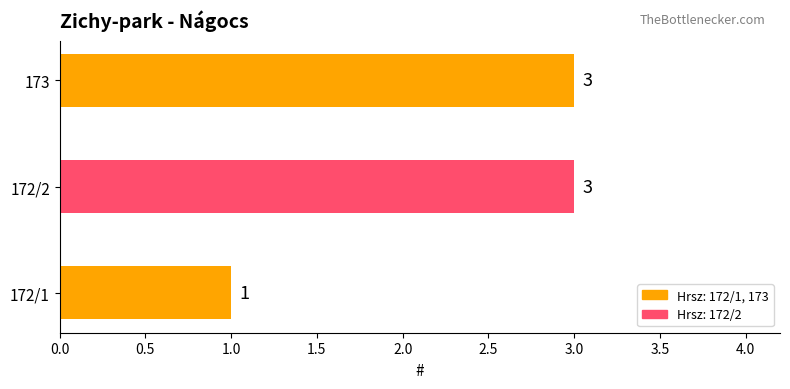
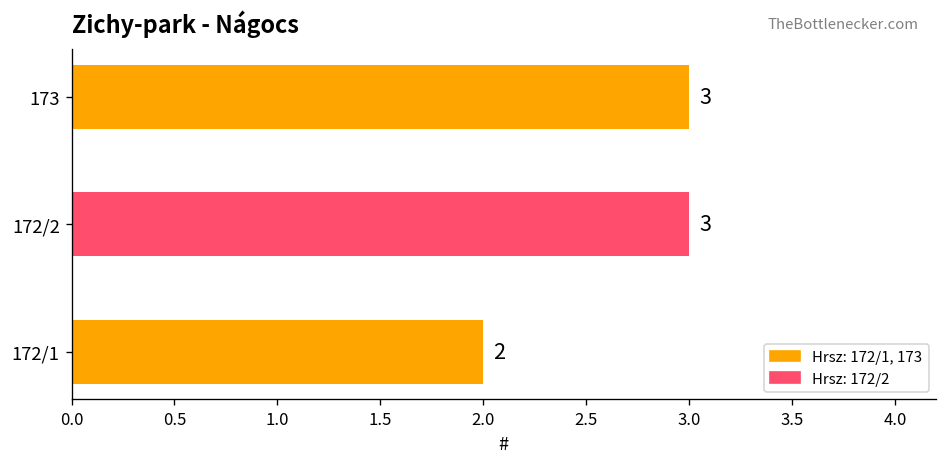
  {
    "173": 3,
    "172/2": 3,
-   "172/1": 1
+   "172/1": 2
  }
